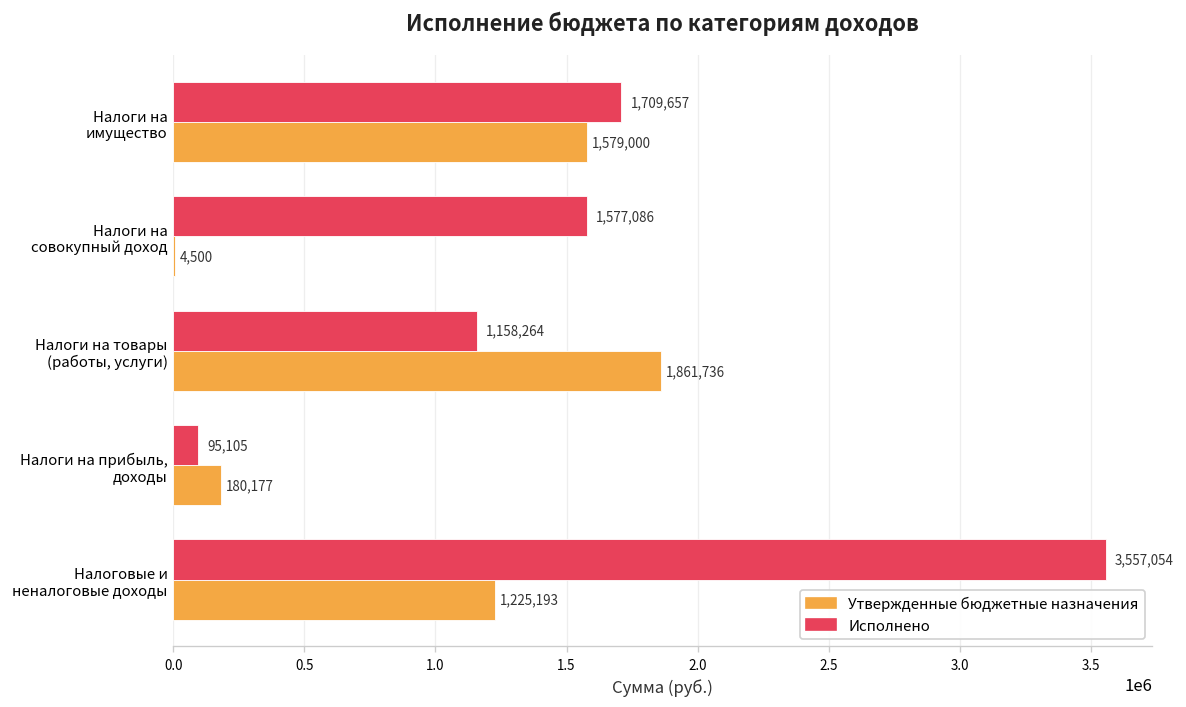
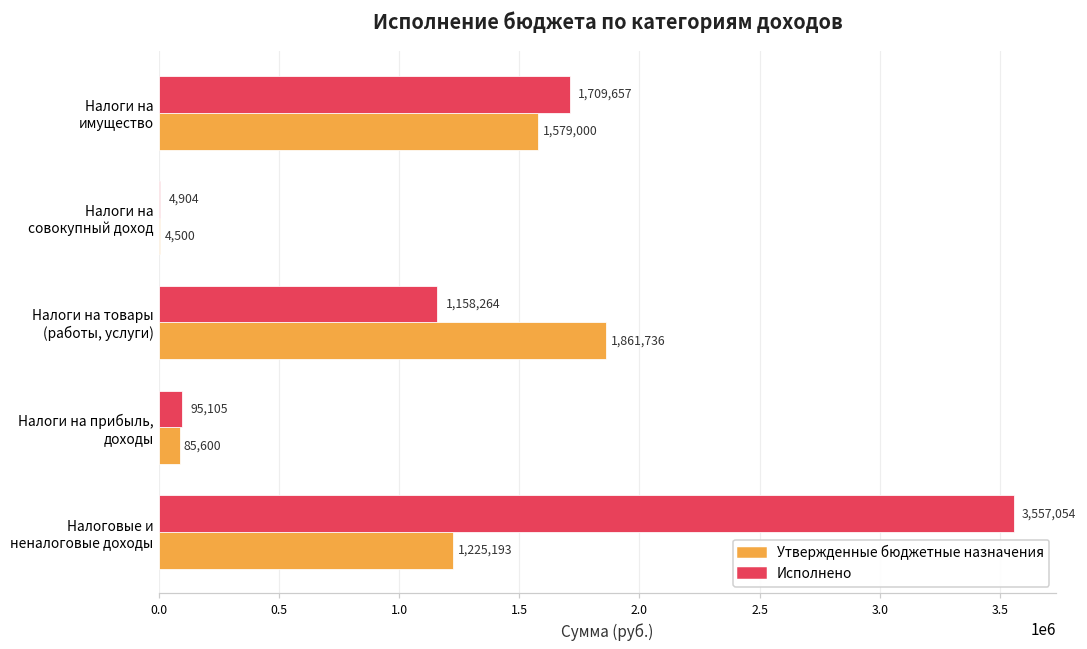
  {
    "Утвержденные бюджетные назначения": {
      "Налоги на имущество": "1,579,000",
      "Налоги на совокупный доход": "4,500",
      "Налоги на товары (работы, услуги)": "1,861,736",
-     "Налоги на прибыль, доходы": "180,177",
+     "Налоги на прибыль, доходы": "85,600",
      "Налоговые и неналоговые доходы": "1,225,193"
    },
    "Исполнено": {
      "Налоги на имущество": "1,709,657",
-     "Налоги на совокупный доход": "1,577,086",
+     "Налоги на совокупный доход": "4,904",
      "Налоги на товары (работы, услуги)": "1,158,264",
      "Налоги на прибыль, доходы": "95,105",
      "Налоговые и неналоговые доходы": "3,557,054"
    }
  }
